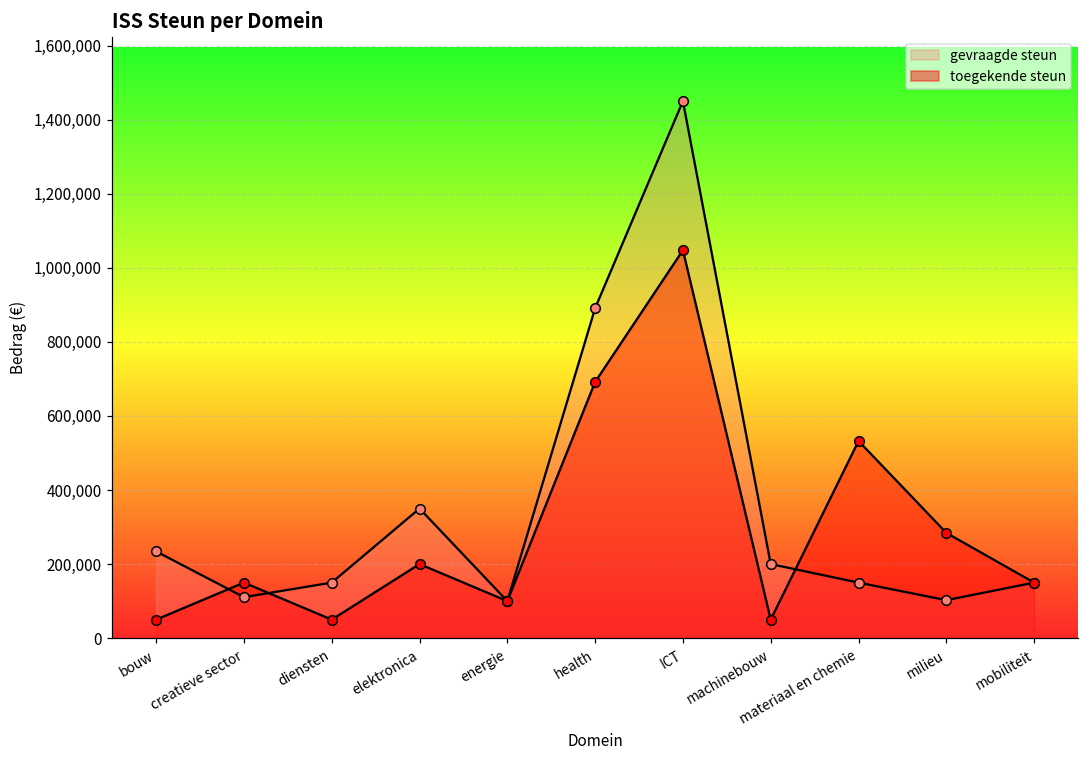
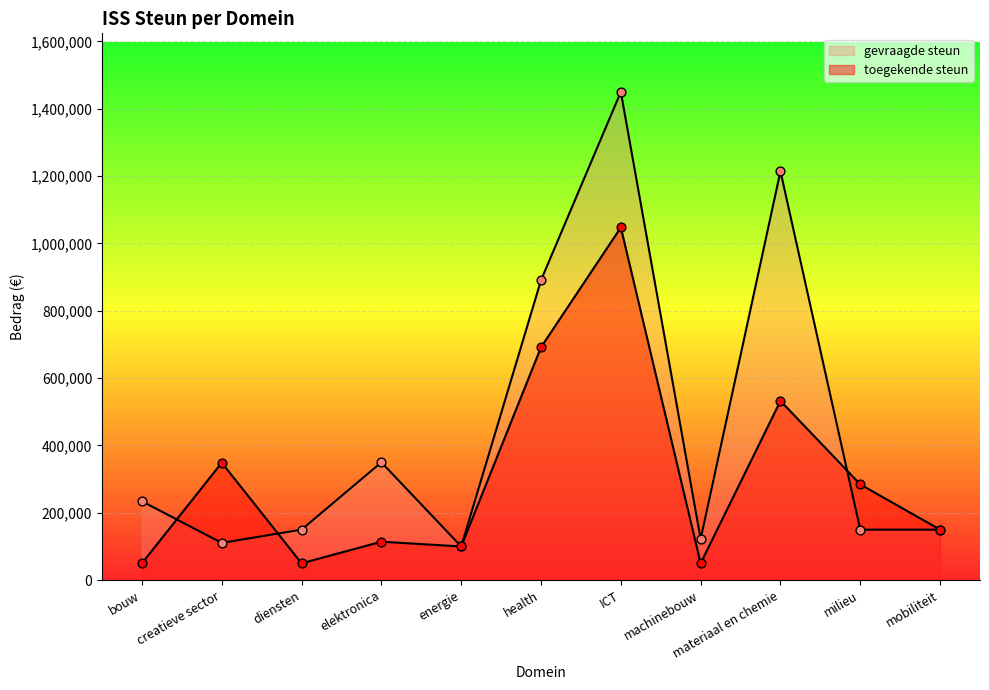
  {
    "gevraagde steun": {
      "bouw": "230,000",
      "creatieve sector": "110,000",
      "diensten": "150,000",
      "elektronica": "350,000",
      "health": "890,000",
      "ICT": "1,450,000",
-     "machinebouw": "200,000",
-     "materiaal en chemie": "150,000",
-     "milieu": "100,000"
+     "machinebouw": "120,000",
+     "materiaal en chemie": "1,210,000",
+     "milieu": "150,000"
    },
    "toegekende steun": {
      "bouw": "50,000",
-     "creatieve sector": "150,000",
+     "creatieve sector": "350,000",
      "diensten": "50,000",
-     "elektronica": "200,000",
+     "elektronica": "110,000",
      "health": "690,000",
      "ICT": "1,050,000",
      "machinebouw": "50,000",
      "materiaal en chemie": "530,000",
      "milieu": "280,000"
    }
  }
